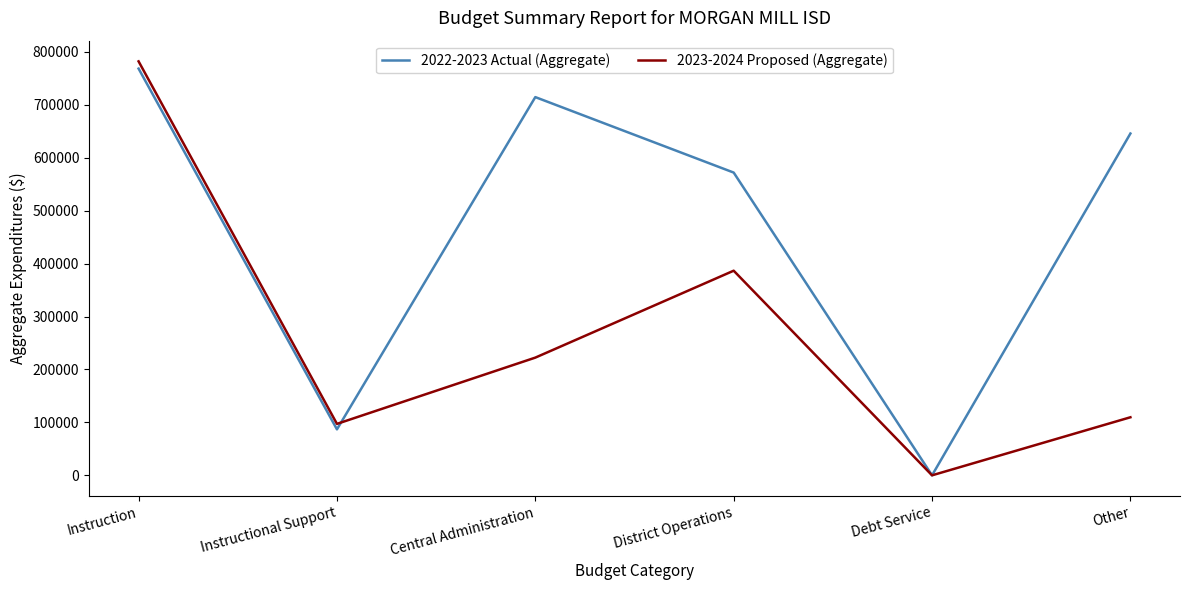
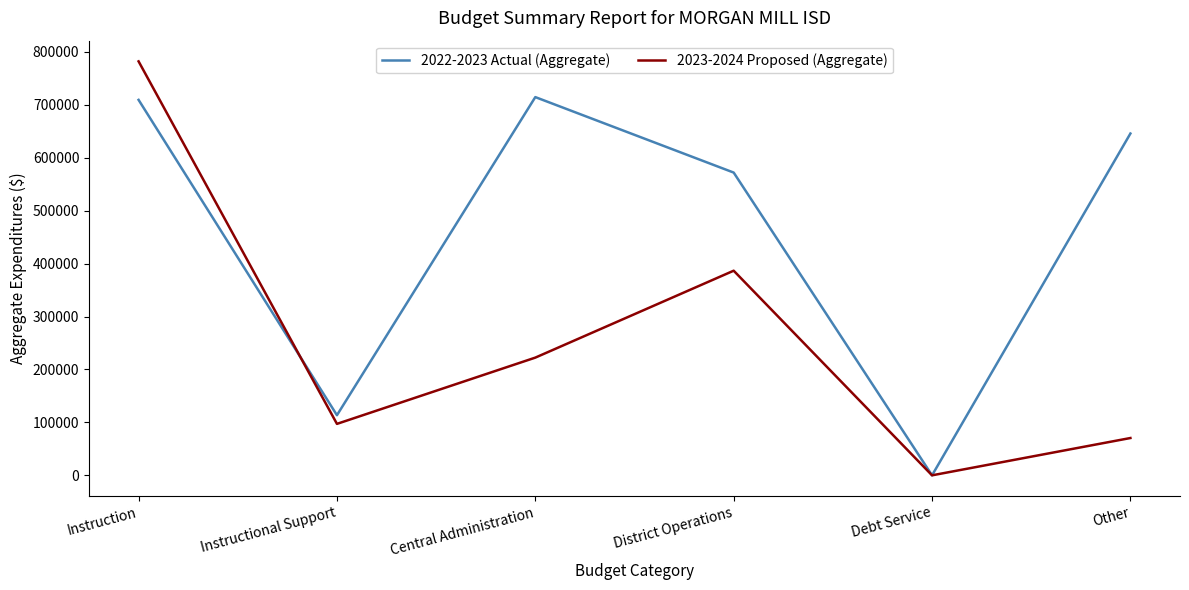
  {
    "2022-2023 Actual (Aggregate)": {
-     "Instruction": 770000,
-     "Instructional Support": 90000,
+     "Instruction": 710000,
+     "Instructional Support": 110000,
      "Central Administration": 710000,
      "District Operations": 570000,
      "Other": 650000
    },
    "2023-2024 Proposed (Aggregate)": {
      "Instruction": 780000,
      "Instructional Support": 100000,
      "Central Administration": 220000,
      "District Operations": 390000,
-     "Other": 110000
+     "Other": 70000
    }
  }
